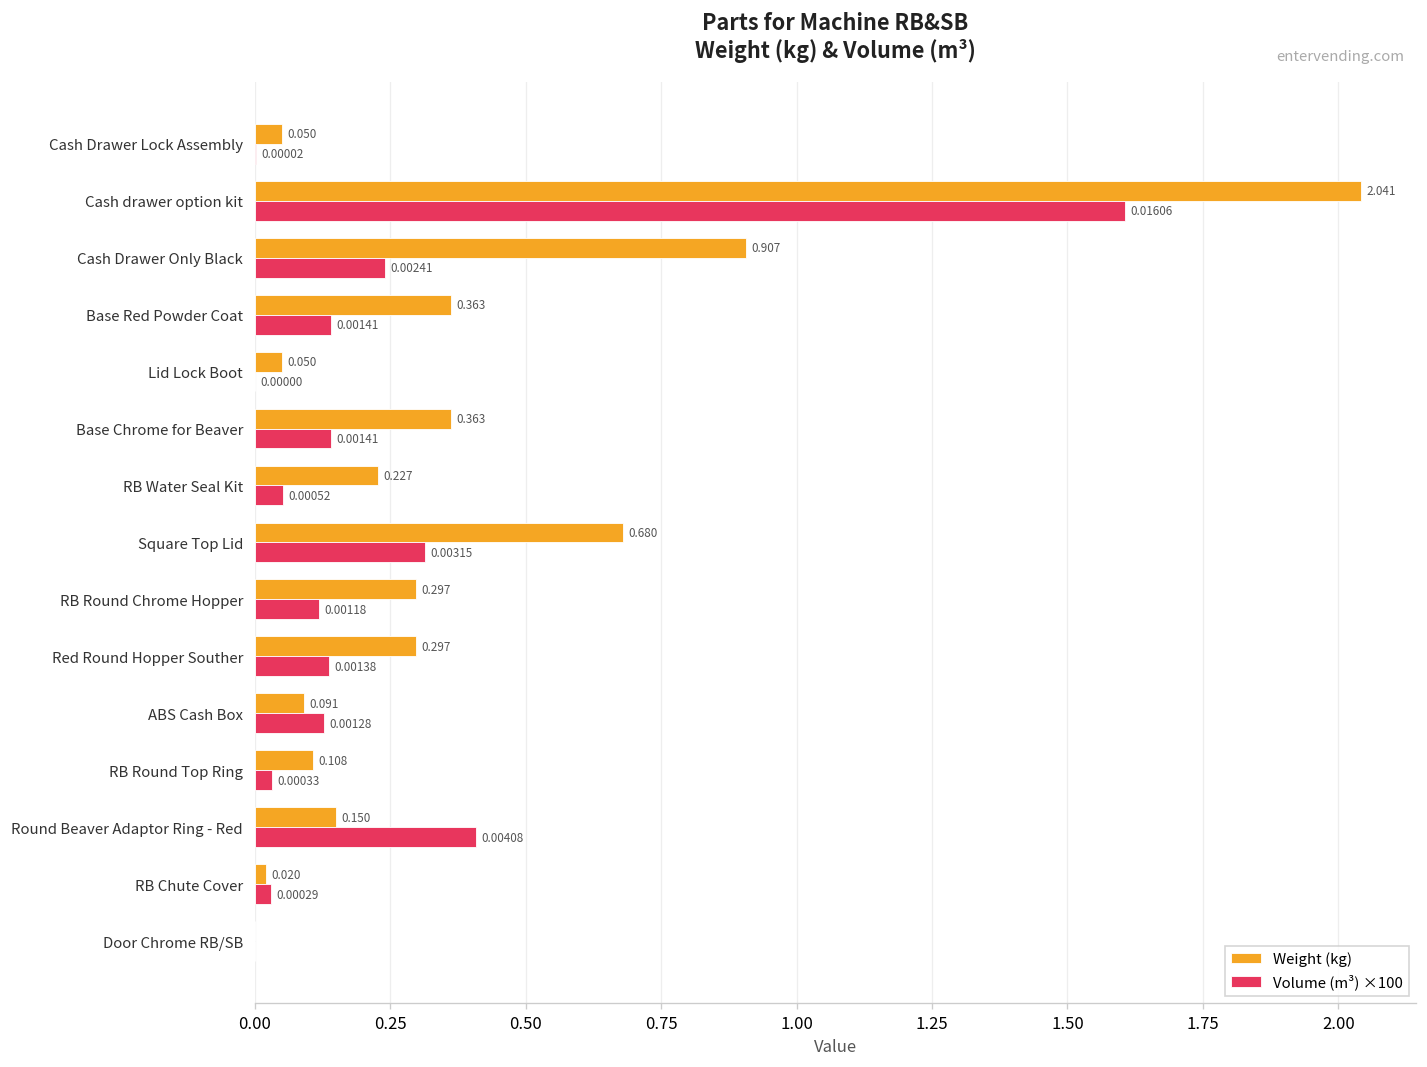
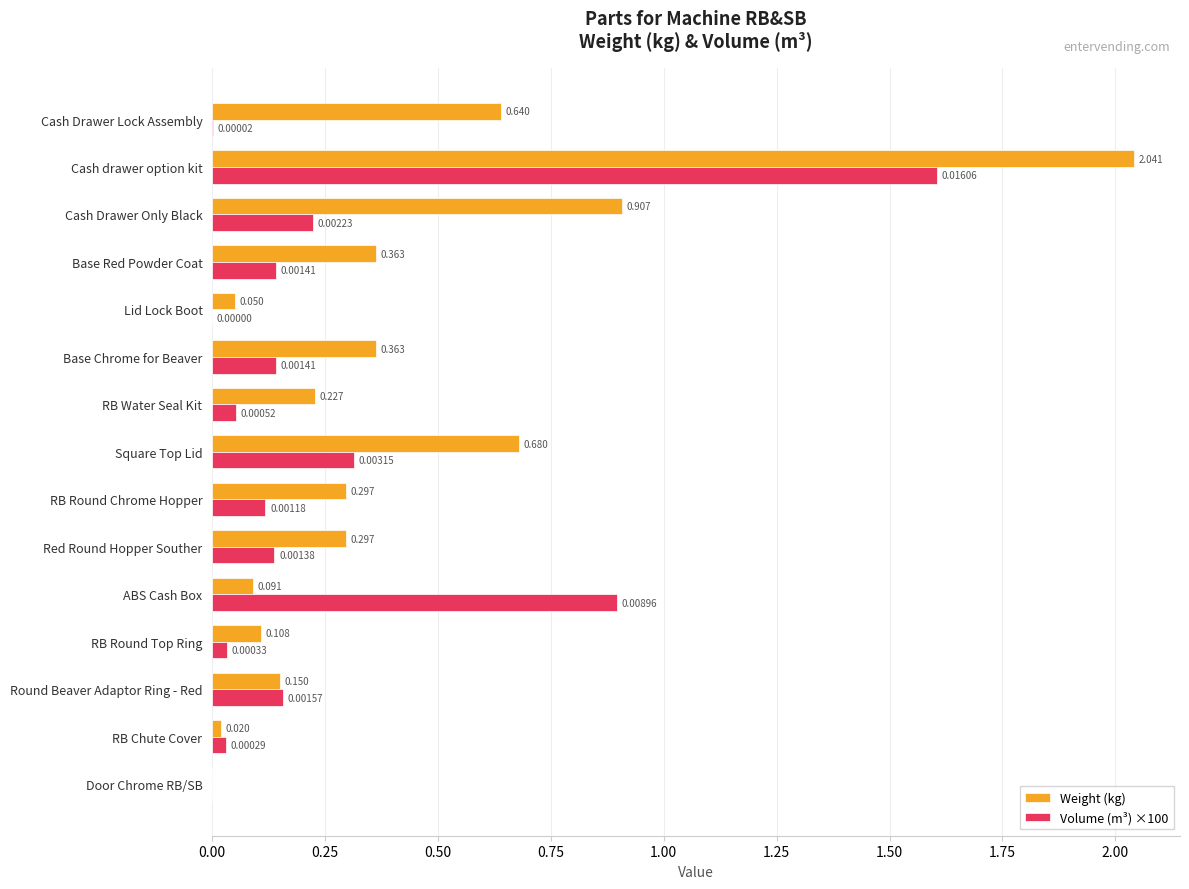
  {
    "Weight (kg)": {
-     "Cash Drawer Lock Assembly": 0.050,
+     "Cash Drawer Lock Assembly": 0.640,
      "Cash drawer option kit": 2.041,
      "Cash Drawer Only Black": 0.907,
      "Base Red Powder Coat": 0.363,
      "Lid Lock Boot": 0.050,
      "Base Chrome for Beaver": 0.363,
      "RB Water Seal Kit": 0.227,
      "Square Top Lid": 0.680,
      "RB Round Chrome Hopper": 0.297,
      "Red Round Hopper Souther": 0.297,
      "ABS Cash Box": 0.091,
      "RB Round Top Ring": 0.108,
      "Round Beaver Adaptor Ring - Red": 0.150,
      "RB Chute Cover": 0.020
    },
    "Volume (m³) ×100": {
-     "Cash Drawer Only Black": 0.00241,
-     "ABS Cash Box": 0.00128,
-     "Round Beaver Adaptor Ring - Red": 0.00408
+     "Cash Drawer Only Black": 0.00223,
+     "ABS Cash Box": 0.00896,
+     "Round Beaver Adaptor Ring - Red": 0.00157
    }
  }
